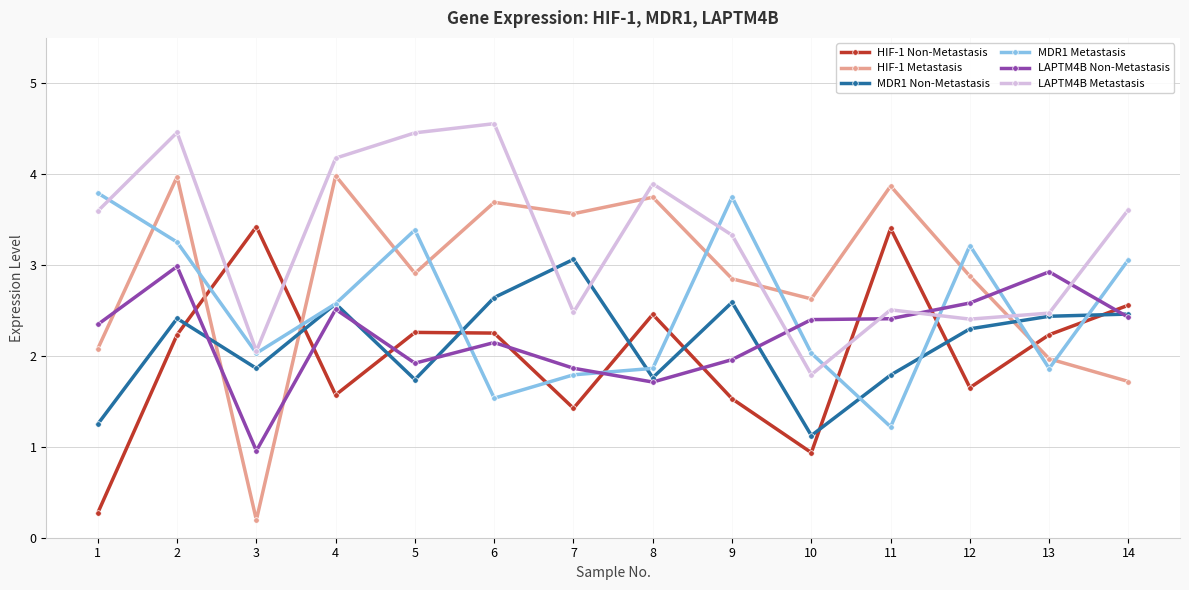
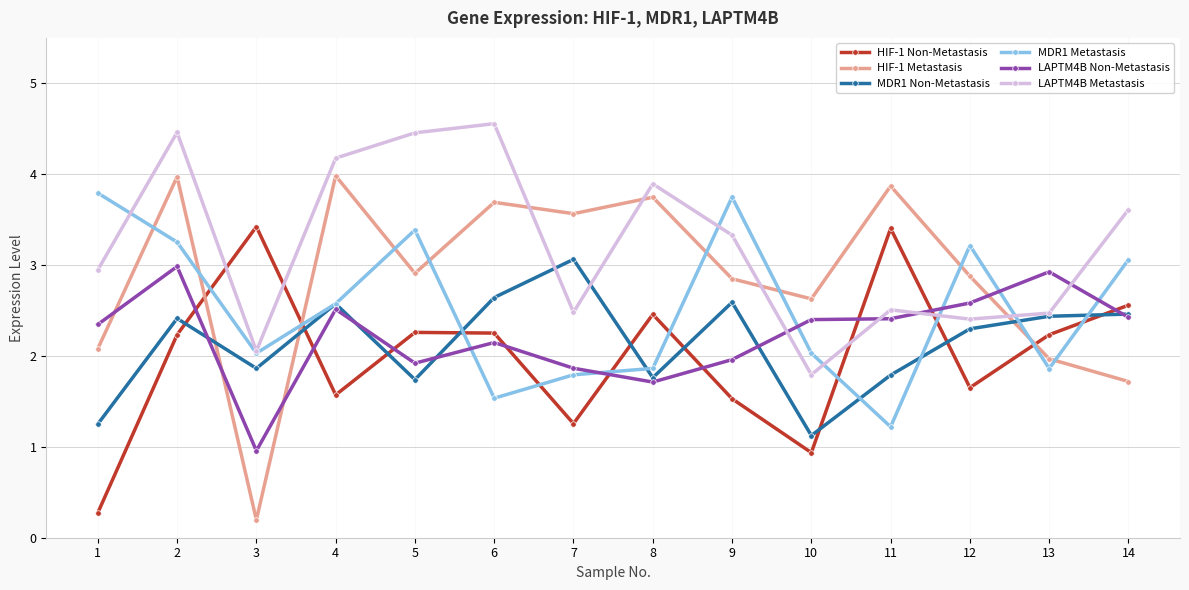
  {
    "HIF-1 Non-Metastasis": {
      "1": 0.3,
      "2": 2.2,
      "3": 3.4,
      "4": 1.6,
      "5": 2.3,
      "6": 2.3,
-     "7": 1.4,
+     "7": 1.3,
      "8": 2.5,
      "9": 1.5,
      "10": 0.9,
      "11": 3.4,
      "12": 1.7,
      "13": 2.2,
      "14": 2.6
    },
    "HIF-1 Metastasis": {
      "1": 2.1,
      "2": 4.0,
      "3": 0.2,
      "4": 4.0,
      "5": 2.9,
      "6": 3.7,
      "7": 3.6,
      "8": 3.7,
      "9": 2.8,
      "10": 2.6,
      "11": 3.9,
      "12": 2.9,
      "13": 2.0,
      "14": 1.7
    },
    "MDR1 Non-Metastasis": {
      "1": 1.3,
      "2": 2.4,
      "3": 1.9,
      "5": 1.7,
      "6": 2.6,
      "7": 3.1,
      "8": 1.8,
      "9": 2.6,
      "10": 1.1,
      "11": 1.8,
      "12": 2.3,
      "13": 2.4,
      "14": 2.5
    },
    "MDR1 Metastasis": {
      "1": 3.8,
      "2": 3.3,
      "5": 3.4,
      "6": 1.5,
      "7": 1.8,
      "8": 1.9,
      "9": 3.7,
      "10": 2.0,
      "11": 1.2,
      "12": 3.2,
      "13": 1.9,
      "14": 3.1
    },
    "LAPTM4B Non-Metastasis": {
      "1": 2.3,
      "2": 3.0,
      "3": 1.0,
      "4": 2.5,
      "5": 1.9,
      "6": 2.1,
      "7": 1.9,
      "8": 1.7,
      "9": 2.0,
      "10": 2.4,
      "11": 2.4,
      "12": 2.6,
      "13": 2.9,
      "14": 2.4
    },
    "LAPTM4B Metastasis": {
-     "1": 3.6,
+     "1": 2.9,
      "2": 4.5,
      "4": 4.2,
      "5": 4.5,
      "6": 4.6,
      "7": 2.5,
      "8": 3.9,
      "9": 3.3,
      "10": 1.8,
      "11": 2.5,
      "12": 2.4,
      "13": 2.5,
      "14": 3.6
    }
  }
